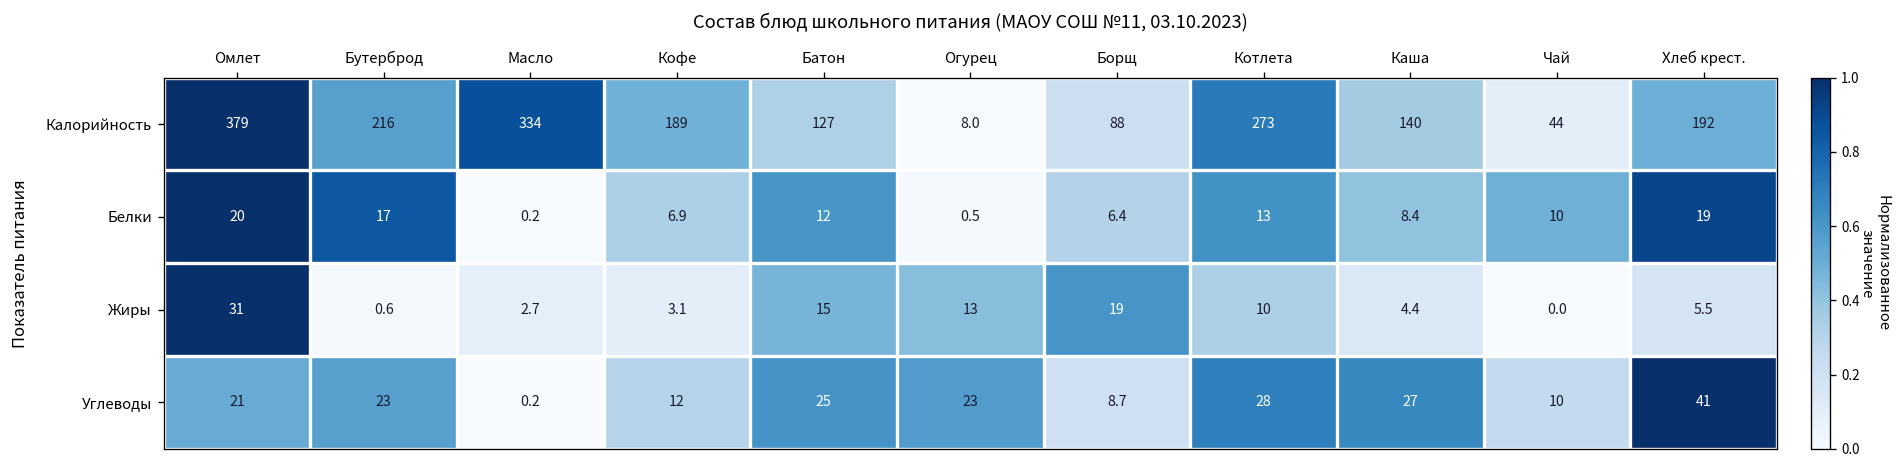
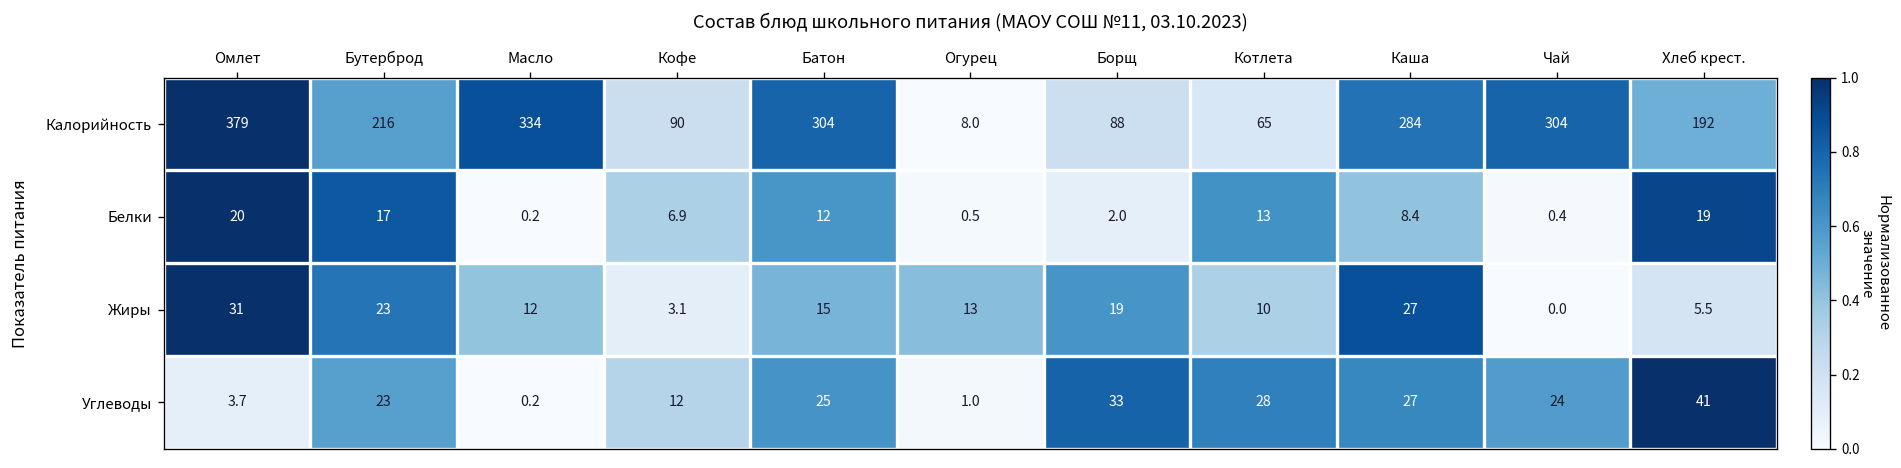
  {
    "Калорийность": {
      "Омлет": 379,
      "Бутерброд": 216,
      "Масло": 334,
-     "Кофе": 189,
-     "Батон": 127,
+     "Кофе": 90,
+     "Батон": 304,
      "Огурец": 8.0,
      "Борщ": 88,
-     "Котлета": 273,
-     "Каша": 140,
-     "Чай": 44,
+     "Котлета": 65,
+     "Каша": 284,
+     "Чай": 304,
      "Хлеб крест.": 192
    },
    "Белки": {
      "Омлет": 20,
      "Бутерброд": 17,
      "Масло": 0.2,
      "Кофе": 6.9,
      "Батон": 12,
      "Огурец": 0.5,
-     "Борщ": 6.4,
+     "Борщ": 2.0,
      "Котлета": 13,
      "Каша": 8.4,
-     "Чай": 10,
+     "Чай": 0.4,
      "Хлеб крест.": 19
    },
    "Жиры": {
      "Омлет": 31,
-     "Бутерброд": 0.6,
-     "Масло": 2.7,
+     "Бутерброд": 23,
+     "Масло": 12,
      "Кофе": 3.1,
      "Батон": 15,
      "Огурец": 13,
      "Борщ": 19,
      "Котлета": 10,
-     "Каша": 4.4,
+     "Каша": 27,
      "Чай": 0.0,
      "Хлеб крест.": 5.5
    },
    "Углеводы": {
-     "Омлет": 21,
+     "Омлет": 3.7,
      "Бутерброд": 23,
      "Масло": 0.2,
      "Кофе": 12,
      "Батон": 25,
-     "Огурец": 23,
-     "Борщ": 8.7,
+     "Огурец": 1.0,
+     "Борщ": 33,
      "Котлета": 28,
      "Каша": 27,
-     "Чай": 10,
+     "Чай": 24,
      "Хлеб крест.": 41
    }
  }
